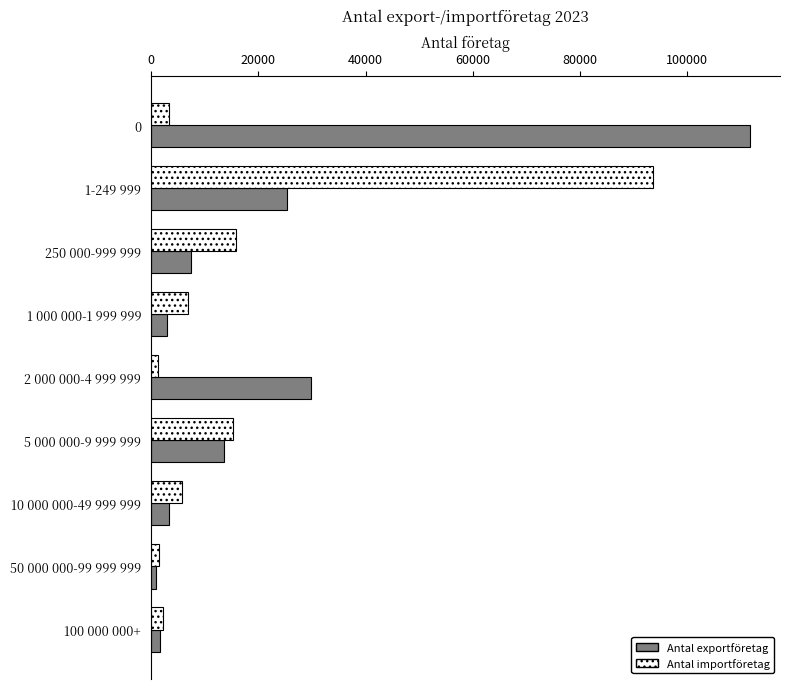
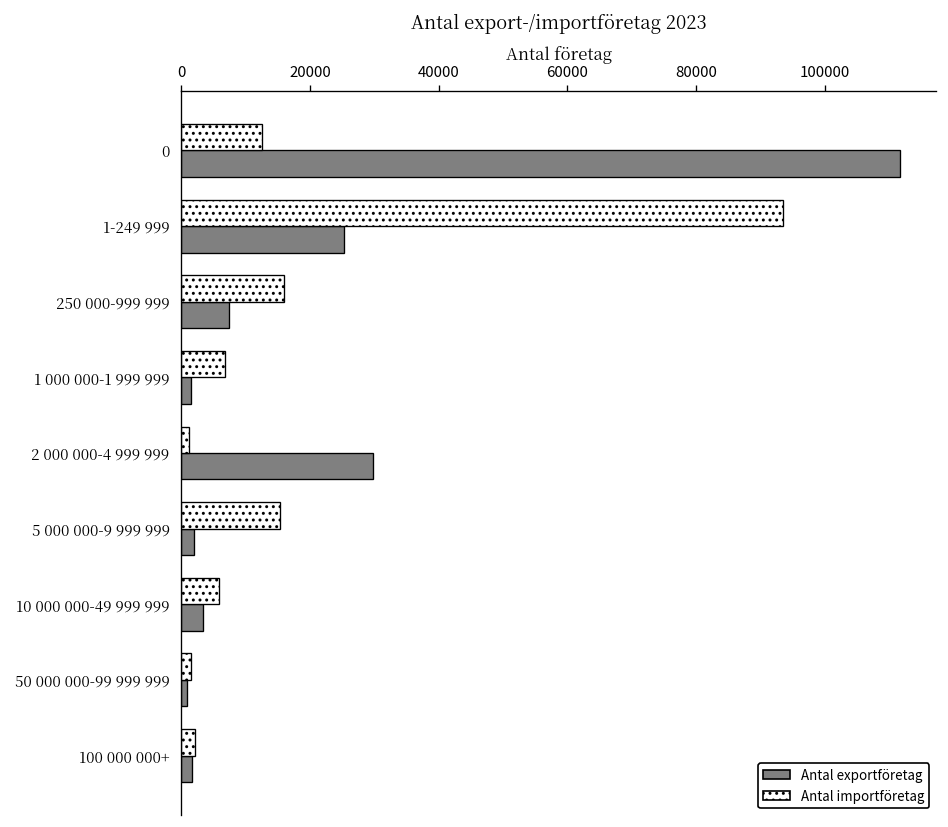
  {
    "Antal exportföretag": {
      "0": 112000,
      "1-249 999": 25000,
      "250 000-999 999": 7000,
-     "1 000 000-1 999 999": 3000,
+     "1 000 000-1 999 999": 1000,
      "2 000 000-4 999 999": 30000,
-     "5 000 000-9 999 999": 14000,
+     "5 000 000-9 999 999": 2000,
      "10 000 000-49 999 999": 3000,
      "50 000 000-99 999 999": 1000,
      "100 000 000+": 2000
    },
    "Antal importföretag": {
-     "0": 3000,
+     "0": 13000,
      "1-249 999": 94000,
      "250 000-999 999": 16000,
      "1 000 000-1 999 999": 7000,
      "2 000 000-4 999 999": 1000,
      "5 000 000-9 999 999": 15000,
      "10 000 000-49 999 999": 6000,
      "50 000 000-99 999 999": 1000,
      "100 000 000+": 2000
    }
  }
